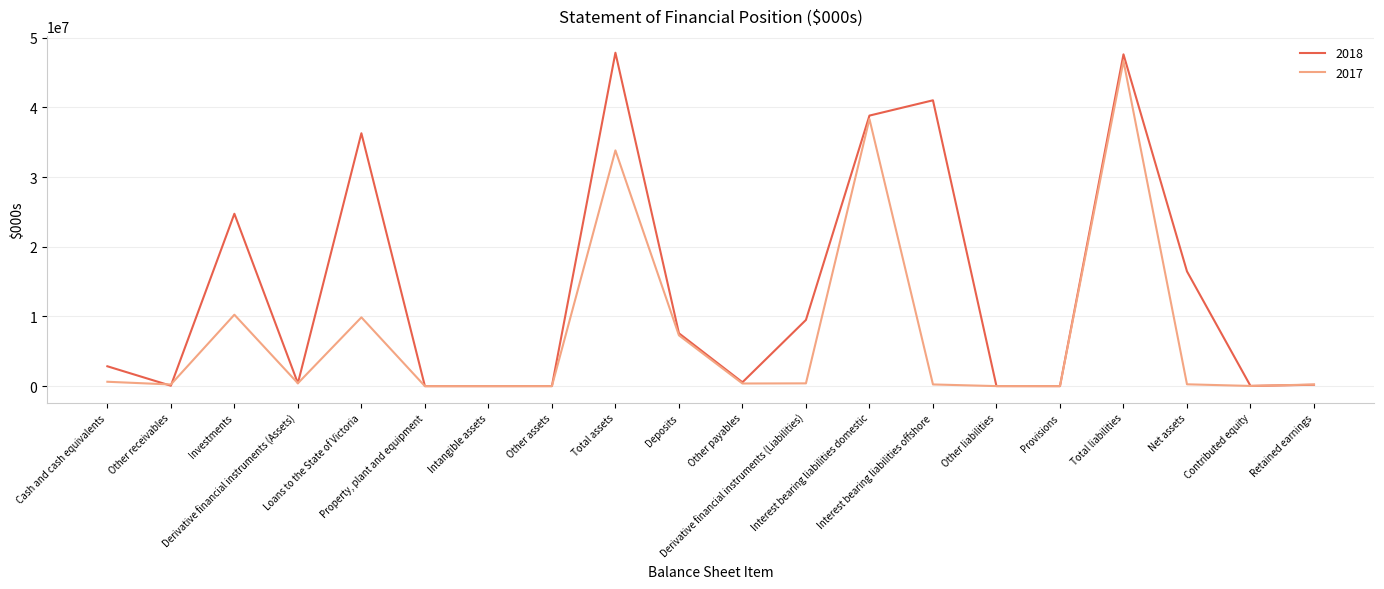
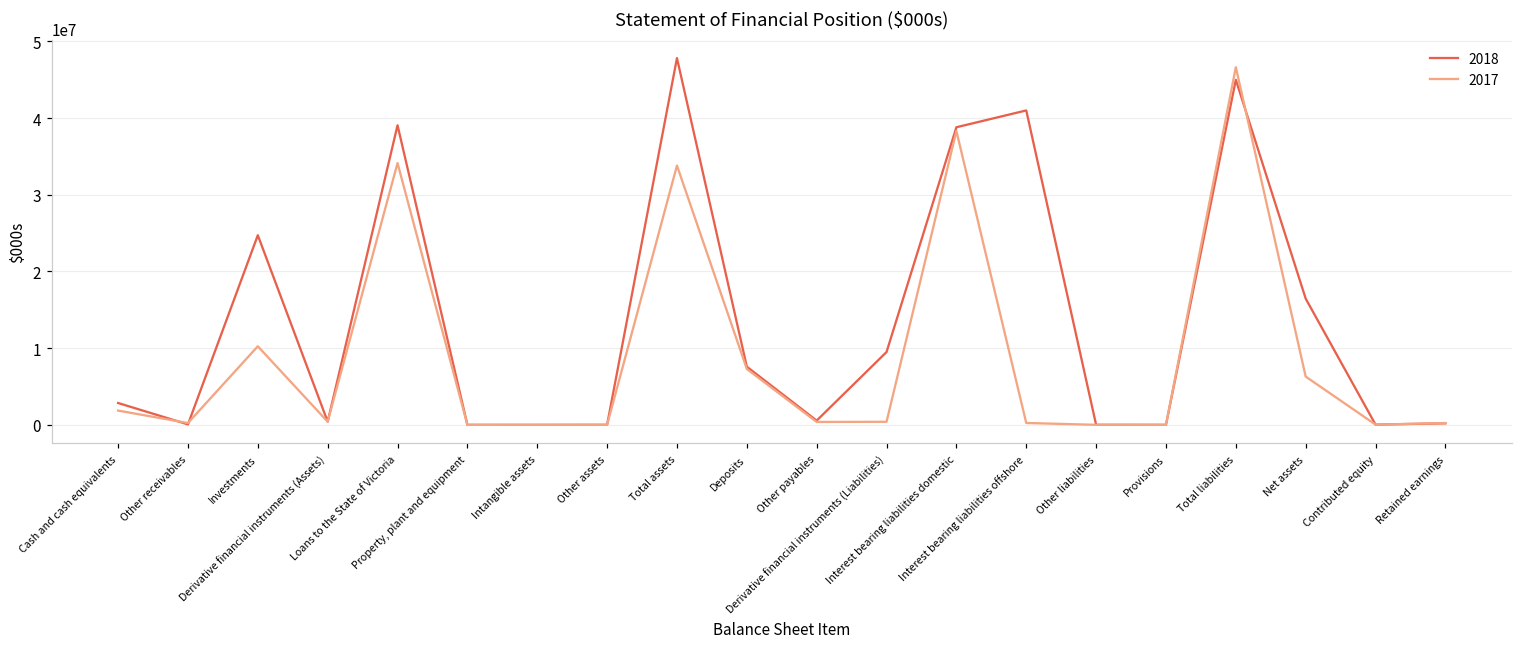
  {
    "2018": {
      "Cash and cash equivalents": 3000000,
      "Investments": 25000000,
-     "Loans to the State of Victoria": 36000000,
+     "Loans to the State of Victoria": 39000000,
      "Total assets": 48000000,
      "Derivative financial instruments (Liabilities)": 9000000,
      "Interest bearing liabilities domestic": 39000000,
      "Interest bearing liabilities offshore": 41000000,
-     "Total liabilities": 48000000,
+     "Total liabilities": 45000000,
      "Net assets": 16000000
    },
    "2017": {
-     "Cash and cash equivalents": 1000000,
+     "Cash and cash equivalents": 2000000,
      "Investments": 10000000,
-     "Loans to the State of Victoria": 10000000,
+     "Loans to the State of Victoria": 34000000,
      "Total assets": 34000000,
      "Derivative financial instruments (Liabilities)": 0,
      "Interest bearing liabilities domestic": 38000000,
      "Interest bearing liabilities offshore": 0,
      "Total liabilities": 47000000,
-     "Net assets": 0
+     "Net assets": 6000000
    }
  }
